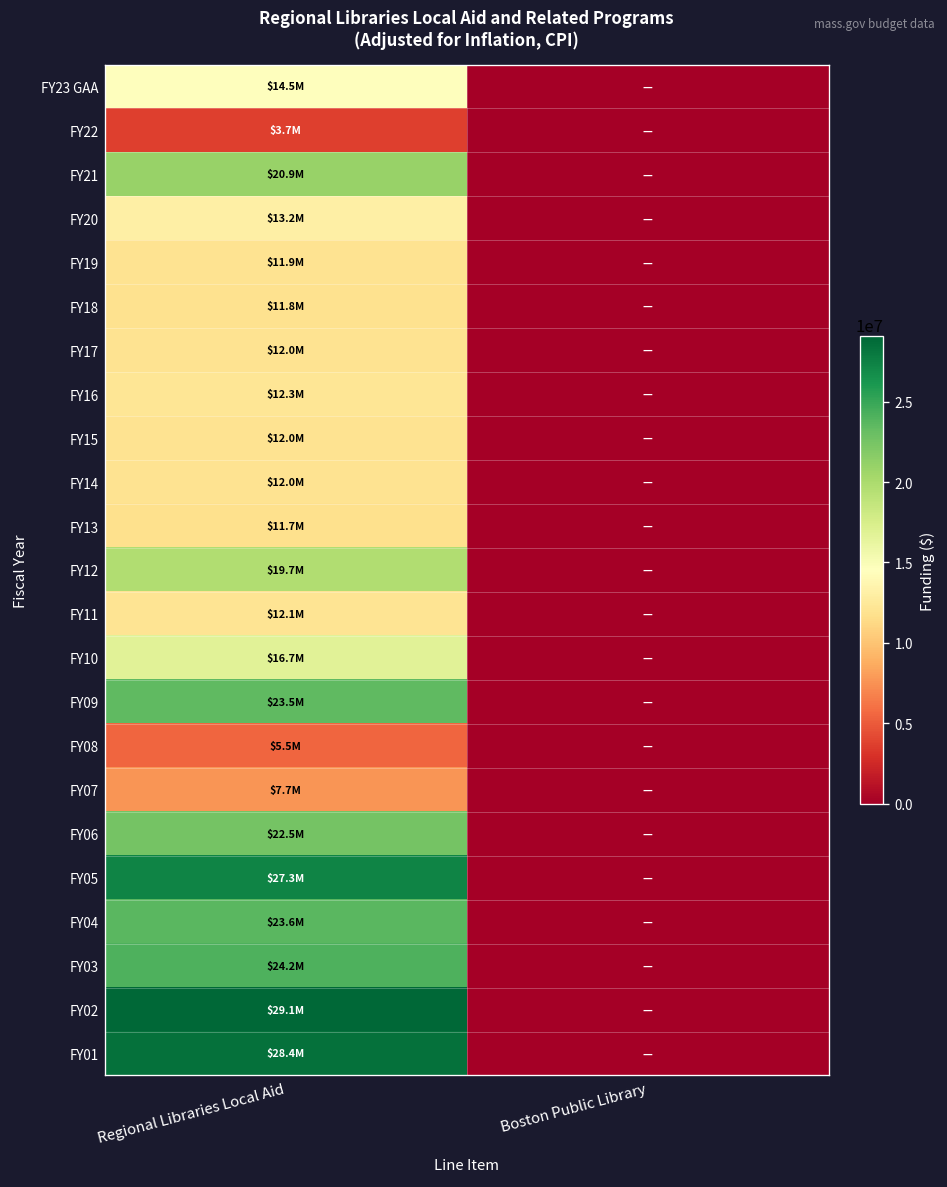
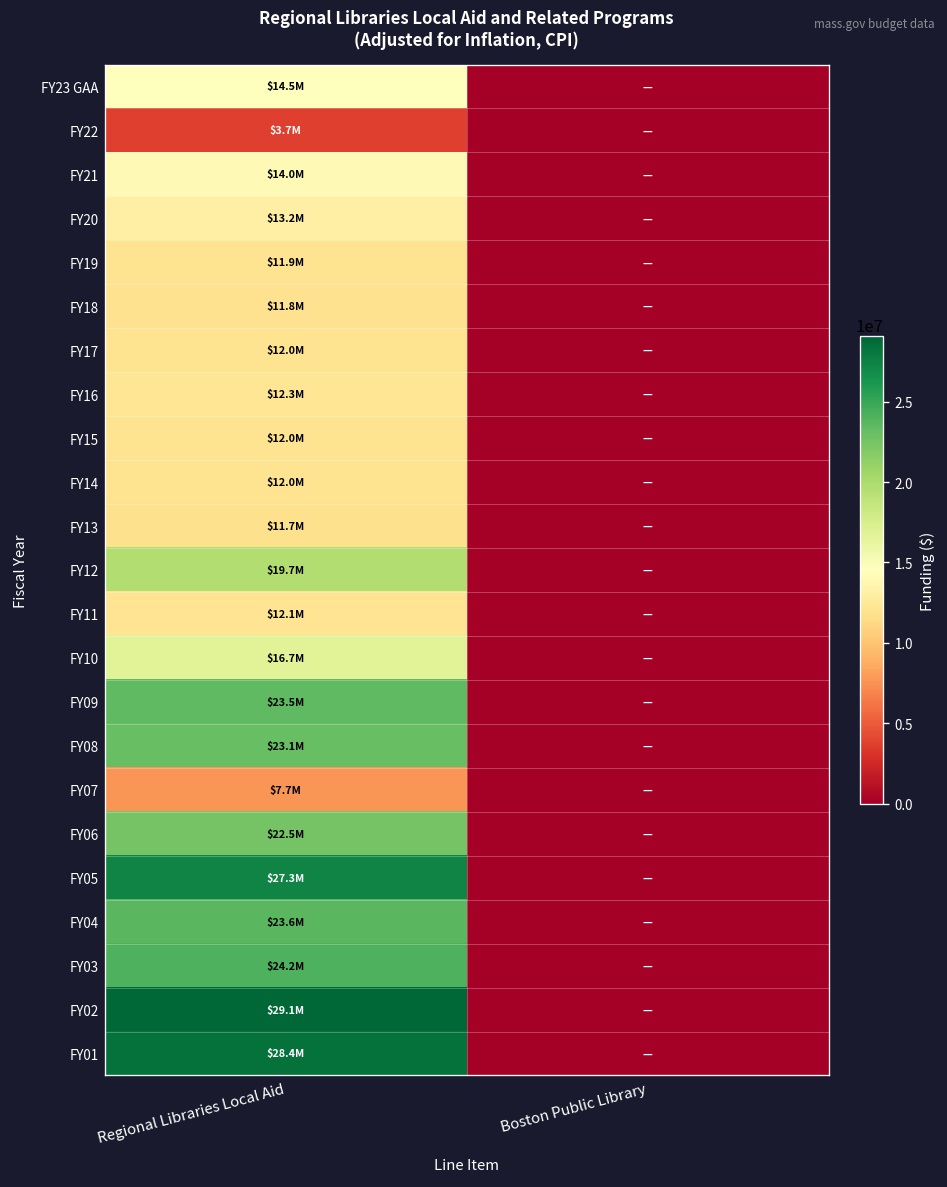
  {
    "FY23 GAA": {
      "Regional Libraries Local Aid": "$14.5M"
    },
    "FY22": {
      "Regional Libraries Local Aid": "$3.7M"
    },
    "FY21": {
-     "Regional Libraries Local Aid": "$20.9M"
+     "Regional Libraries Local Aid": "$14.0M"
    },
    "FY20": {
      "Regional Libraries Local Aid": "$13.2M"
    },
    "FY19": {
      "Regional Libraries Local Aid": "$11.9M"
    },
    "FY18": {
      "Regional Libraries Local Aid": "$11.8M"
    },
    "FY17": {
      "Regional Libraries Local Aid": "$12.0M"
    },
    "FY16": {
      "Regional Libraries Local Aid": "$12.3M"
    },
    "FY15": {
      "Regional Libraries Local Aid": "$12.0M"
    },
    "FY14": {
      "Regional Libraries Local Aid": "$12.0M"
    },
    "FY13": {
      "Regional Libraries Local Aid": "$11.7M"
    },
    "FY12": {
      "Regional Libraries Local Aid": "$19.7M"
    },
    "FY11": {
      "Regional Libraries Local Aid": "$12.1M"
    },
    "FY10": {
      "Regional Libraries Local Aid": "$16.7M"
    },
    "FY09": {
      "Regional Libraries Local Aid": "$23.5M"
    },
    "FY08": {
-     "Regional Libraries Local Aid": "$5.5M"
+     "Regional Libraries Local Aid": "$23.1M"
    },
    "FY07": {
      "Regional Libraries Local Aid": "$7.7M"
    },
    "FY06": {
      "Regional Libraries Local Aid": "$22.5M"
    },
    "FY05": {
      "Regional Libraries Local Aid": "$27.3M"
    },
    "FY04": {
      "Regional Libraries Local Aid": "$23.6M"
    },
    "FY03": {
      "Regional Libraries Local Aid": "$24.2M"
    },
    "FY02": {
      "Regional Libraries Local Aid": "$29.1M"
    },
    "FY01": {
      "Regional Libraries Local Aid": "$28.4M"
    }
  }
